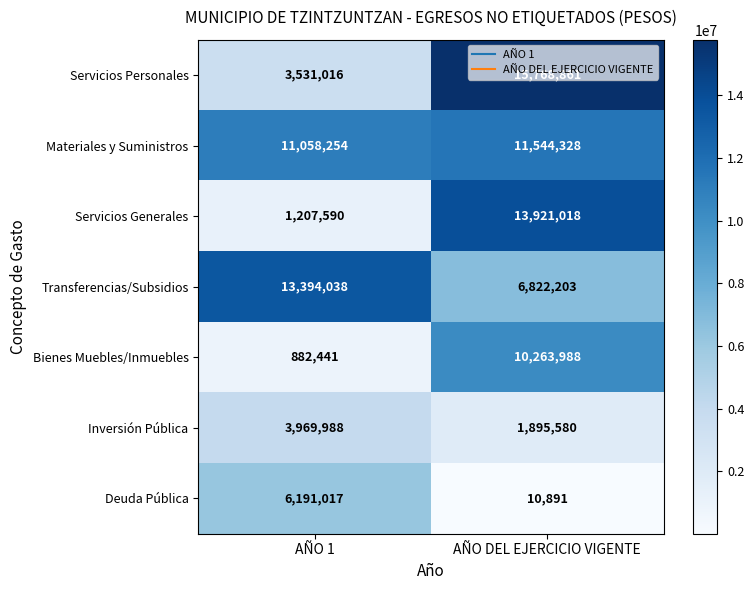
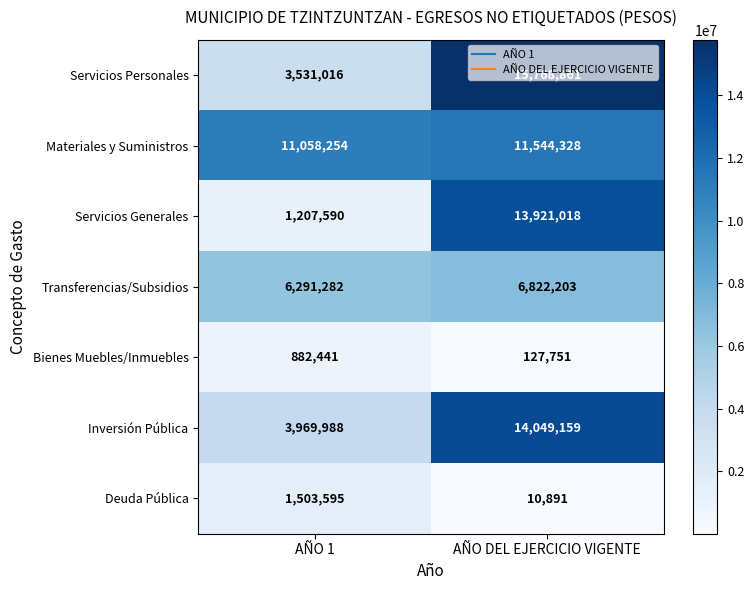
  {
    "Servicios Personales": {
      "AÑO 1": "3,531,016"
    },
    "Materiales y Suministros": {
      "AÑO 1": "11,058,254",
      "AÑO DEL EJERCICIO VIGENTE": "11,544,328"
    },
    "Servicios Generales": {
      "AÑO 1": "1,207,590",
      "AÑO DEL EJERCICIO VIGENTE": "13,921,018"
    },
    "Transferencias/Subsidios": {
-     "AÑO 1": "13,394,038",
+     "AÑO 1": "6,291,282",
      "AÑO DEL EJERCICIO VIGENTE": "6,822,203"
    },
    "Bienes Muebles/Inmuebles": {
      "AÑO 1": "882,441",
-     "AÑO DEL EJERCICIO VIGENTE": "10,263,988"
+     "AÑO DEL EJERCICIO VIGENTE": "127,751"
    },
    "Inversión Pública": {
      "AÑO 1": "3,969,988",
-     "AÑO DEL EJERCICIO VIGENTE": "1,895,580"
+     "AÑO DEL EJERCICIO VIGENTE": "14,049,159"
    },
    "Deuda Pública": {
-     "AÑO 1": "6,191,017",
+     "AÑO 1": "1,503,595",
      "AÑO DEL EJERCICIO VIGENTE": "10,891"
    }
  }
